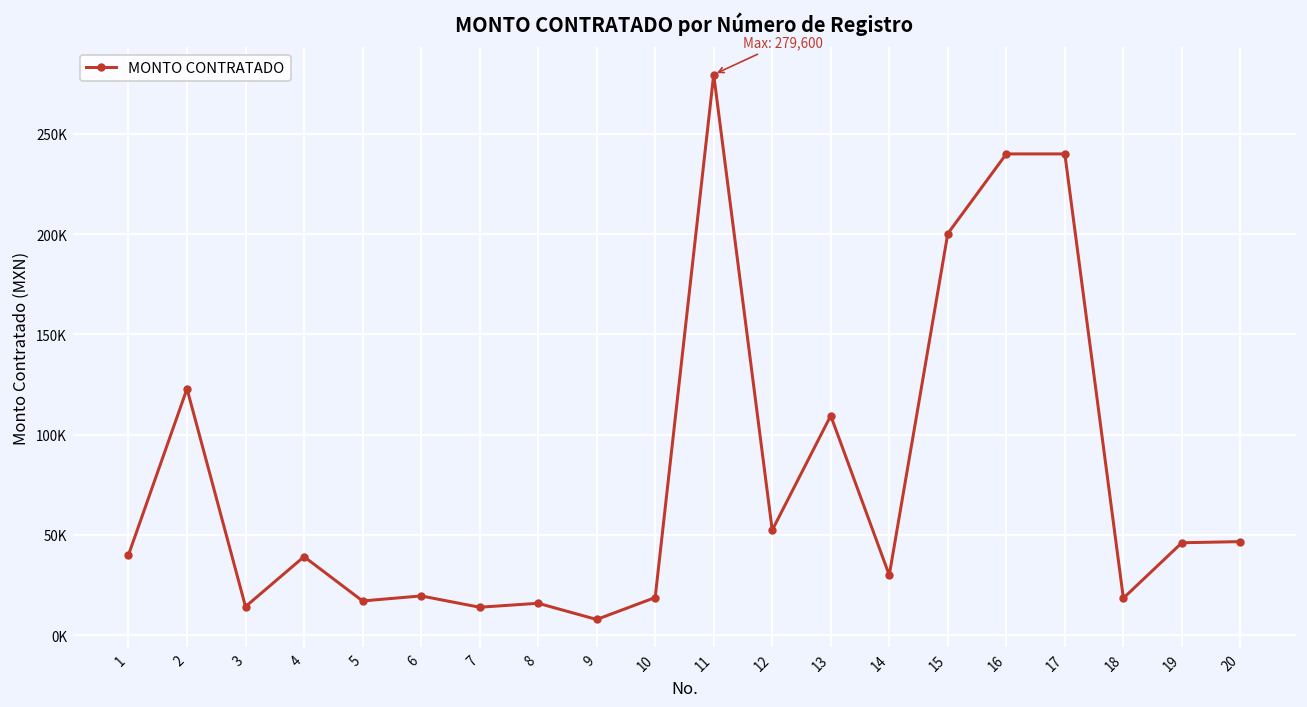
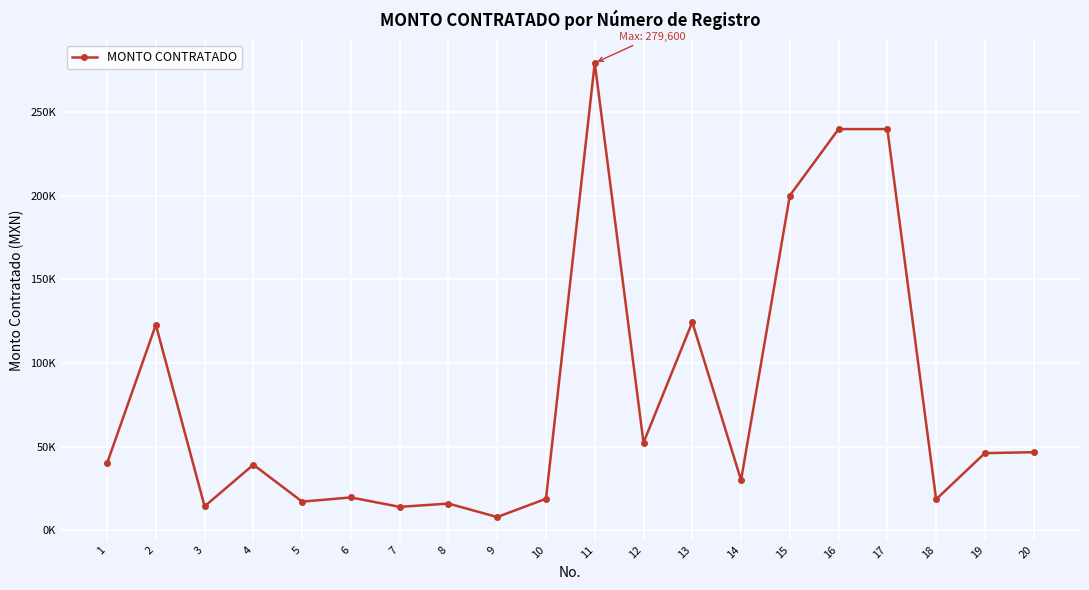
  {
    "1": 40000,
    "2": 123000,
    "3": 14000,
    "4": 39000,
    "5": 17000,
    "6": 20000,
    "7": 14000,
    "8": 16000,
    "9": 8000,
    "10": 19000,
    "12": 52000,
-   "13": 109000,
+   "13": 124000,
    "14": 30000,
    "15": 200000,
    "16": 240000,
    "17": 240000,
    "18": 18000,
    "19": 46000,
    "20": 47000
  }
